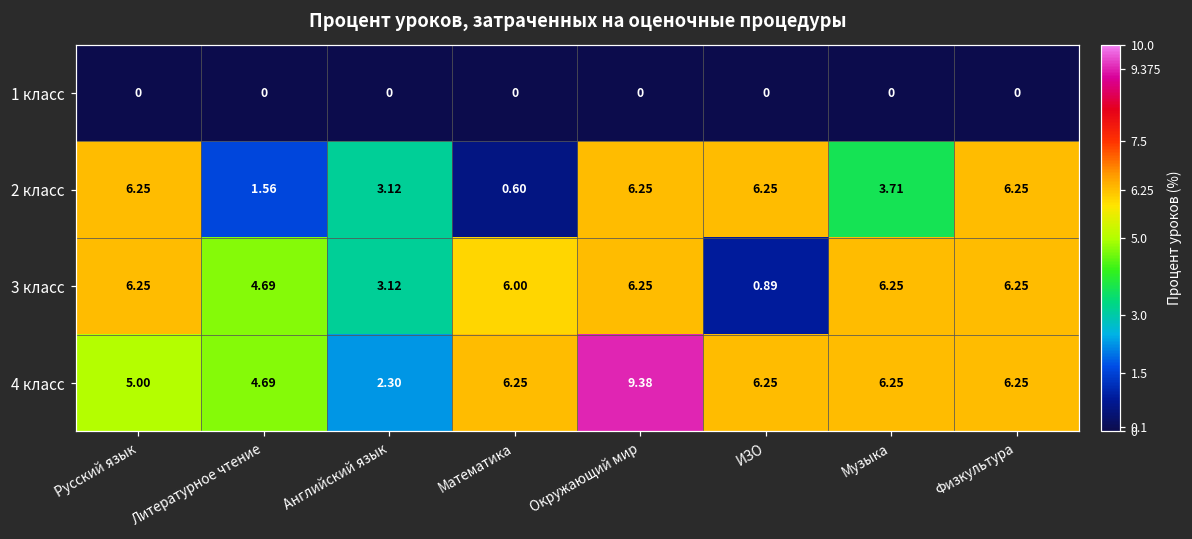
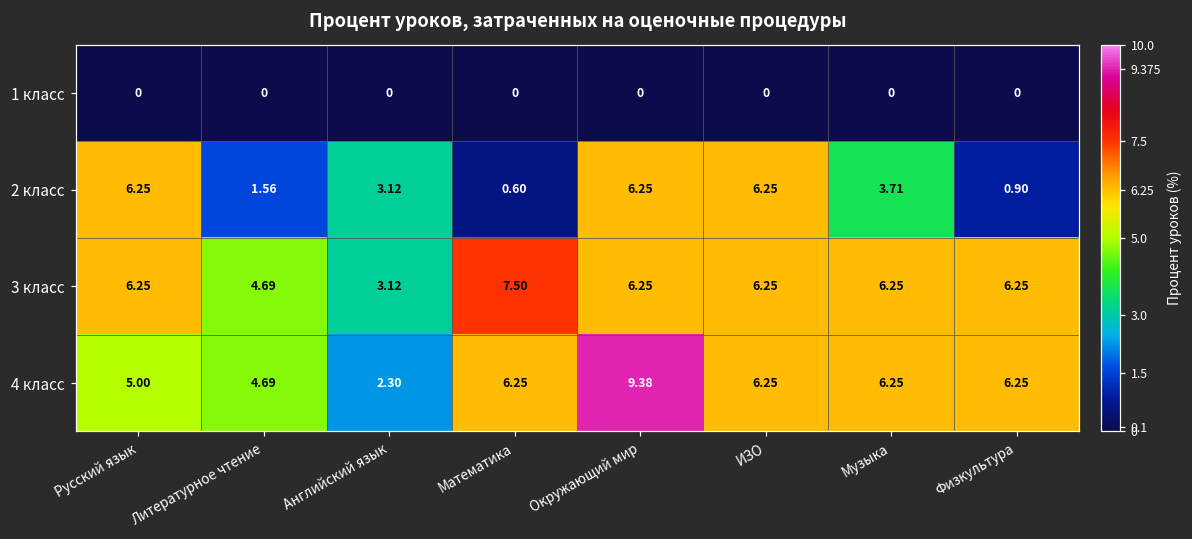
  {
    "1 класс": {
      "Русский язык": 0,
      "Литературное чтение": 0,
      "Английский язык": 0,
      "Математика": 0,
      "Окружающий мир": 0,
      "ИЗО": 0,
      "Музыка": 0,
      "Физкультура": 0
    },
    "2 класс": {
      "Русский язык": 6.25,
      "Литературное чтение": 1.56,
      "Английский язык": 3.12,
      "Математика": 0.60,
      "Окружающий мир": 6.25,
      "ИЗО": 6.25,
      "Музыка": 3.71,
-     "Физкультура": 6.25
+     "Физкультура": 0.90
    },
    "3 класс": {
      "Русский язык": 6.25,
      "Литературное чтение": 4.69,
      "Английский язык": 3.12,
-     "Математика": 6.00,
+     "Математика": 7.50,
      "Окружающий мир": 6.25,
-     "ИЗО": 0.89,
+     "ИЗО": 6.25,
      "Музыка": 6.25,
      "Физкультура": 6.25
    },
    "4 класс": {
      "Русский язык": 5.00,
      "Литературное чтение": 4.69,
      "Английский язык": 2.30,
      "Математика": 6.25,
      "Окружающий мир": 9.38,
      "ИЗО": 6.25,
      "Музыка": 6.25,
      "Физкультура": 6.25
    }
  }
